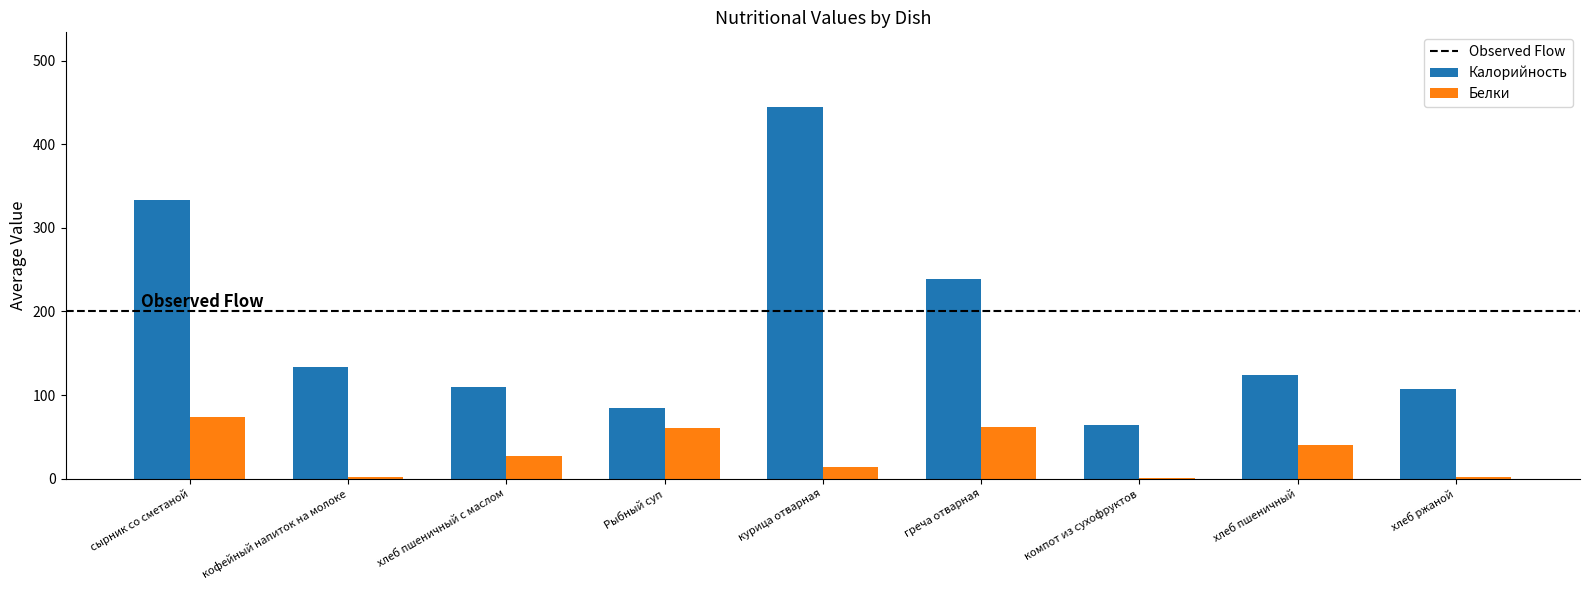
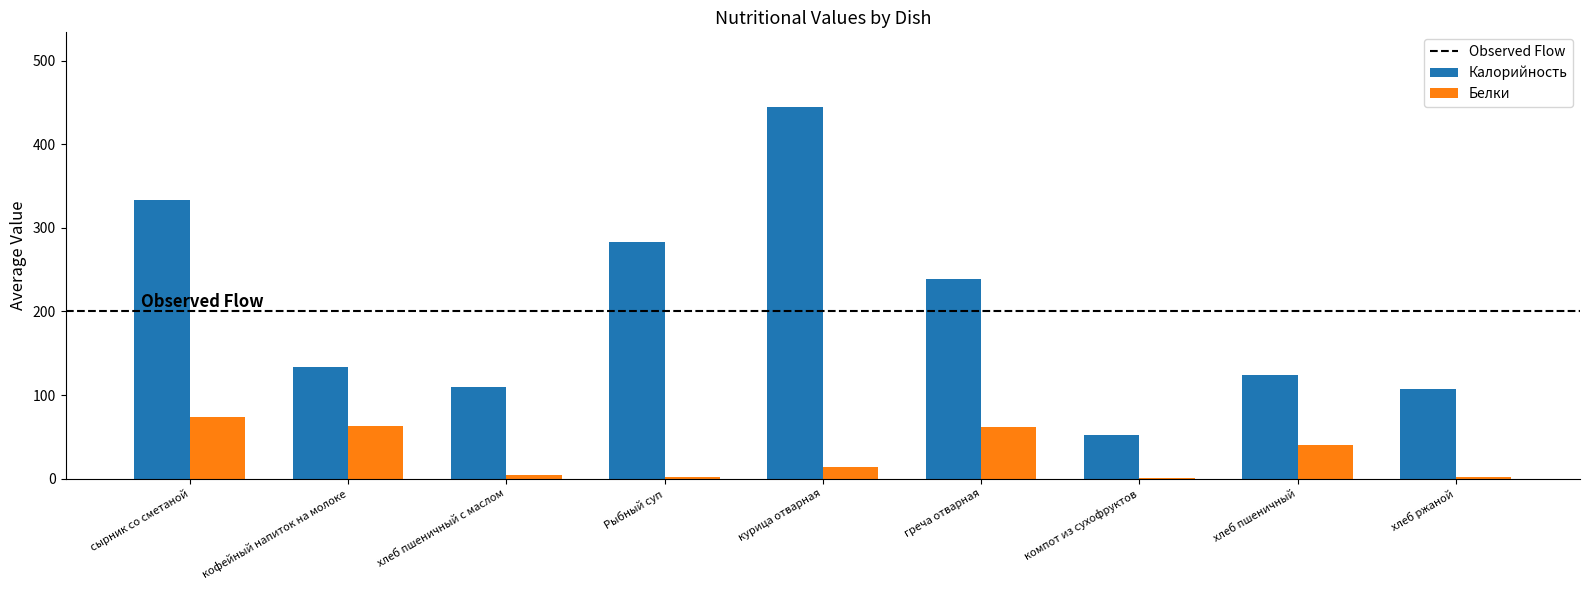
  {
    "Калорийность": {
      "сырник со сметаной": 330,
      "кофейный напиток на молоке": 130,
      "хлеб пшеничный с маслом": 110,
-     "Рыбный суп": 80,
+     "Рыбный суп": 280,
      "курица отварная": 450,
      "греча отварная": 240,
-     "компот из сухофруктов": 60,
+     "компот из сухофруктов": 50,
      "хлеб пшеничный": 120,
      "хлеб ржаной": 110
    },
    "Белки": {
      "сырник со сметаной": 70,
-     "кофейный напиток на молоке": 0,
-     "хлеб пшеничный с маслом": 30,
-     "Рыбный суп": 60,
+     "кофейный напиток на молоке": 60,
+     "хлеб пшеничный с маслом": 0,
+     "Рыбный суп": 0,
      "курица отварная": 10,
      "греча отварная": 60,
      "хлеб пшеничный": 40
    }
  }
